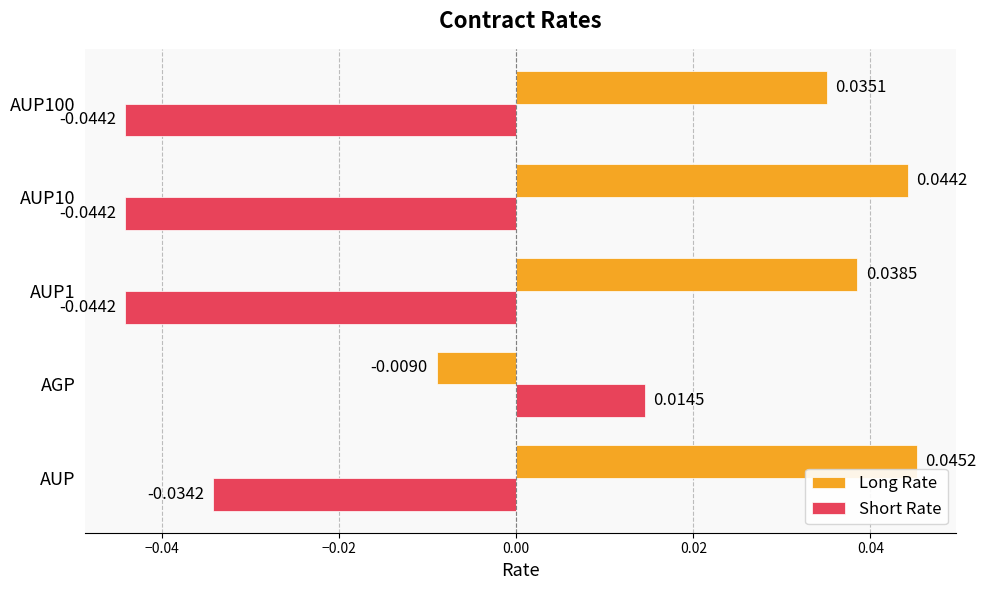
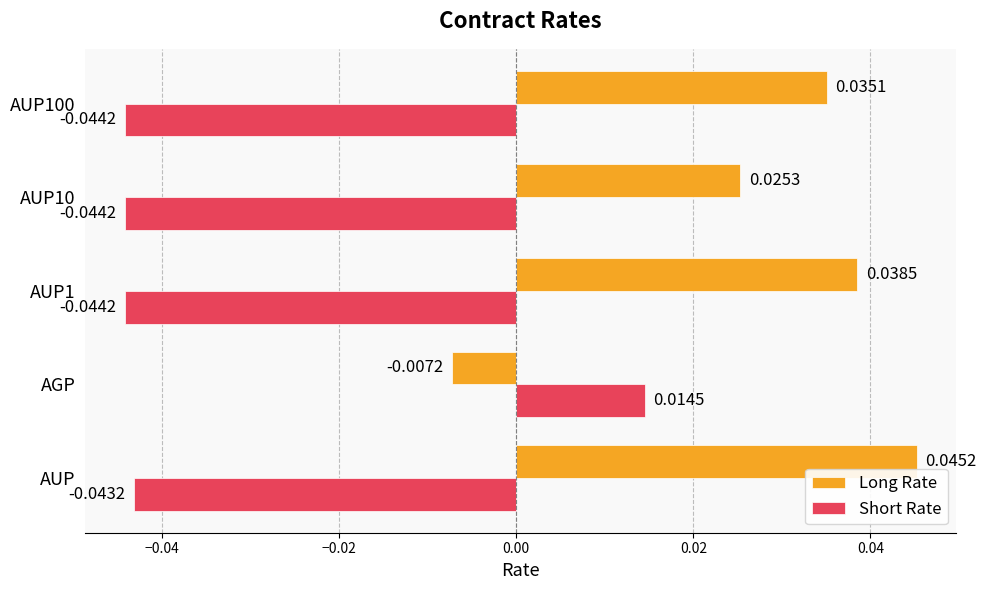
  {
    "Long Rate": {
      "AUP100": 0.0351,
-     "AUP10": 0.0442,
+     "AUP10": 0.0253,
      "AUP1": 0.0385,
-     "AGP": -0.0090
+     "AGP": -0.0072
    },
    "Short Rate": {
      "AUP100": -0.0442,
      "AUP10": -0.0442,
      "AUP1": -0.0442,
      "AGP": 0.0145,
-     "AUP": -0.0342
+     "AUP": -0.0432
    }
  }
